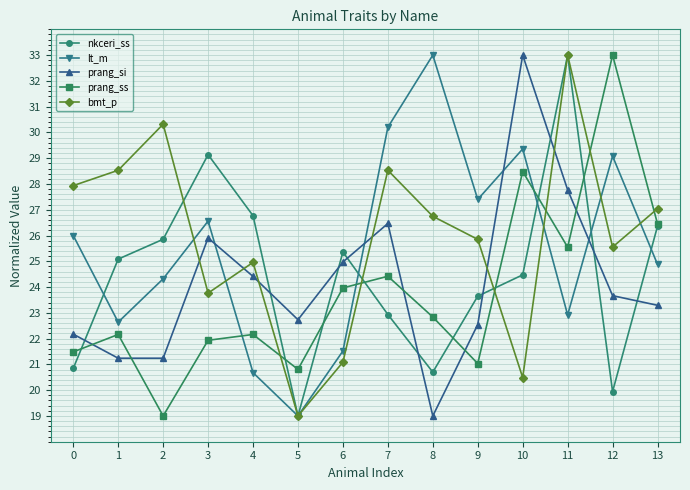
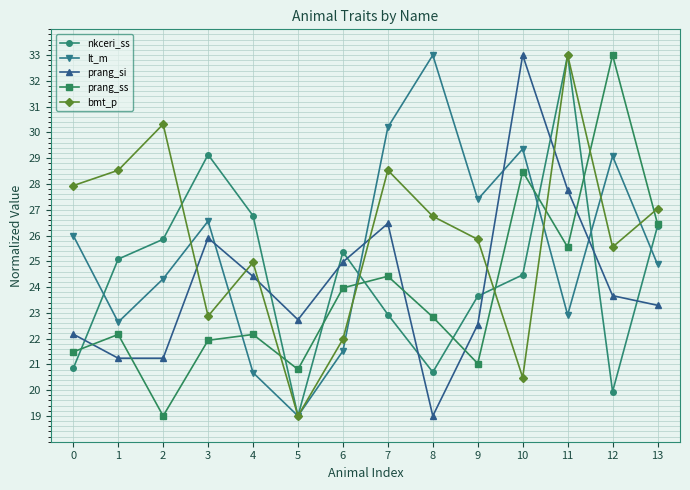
  {
    "bmt_p": {
      "0": 27.9,
      "1": 28.5,
      "2": 30.3,
-     "3": 23.8,
+     "3": 22.9,
      "4": 25.0,
-     "6": 21.1,
+     "6": 22.0,
      "7": 28.5,
      "8": 26.7,
      "9": 25.9,
      "10": 20.5,
      "12": 25.6,
      "13": 27.0
    }
  }
